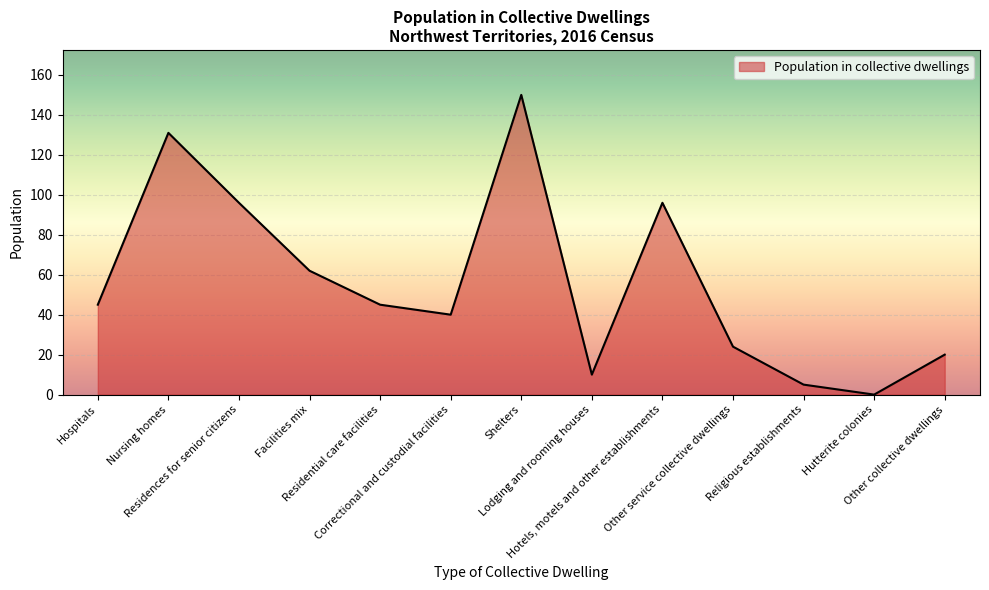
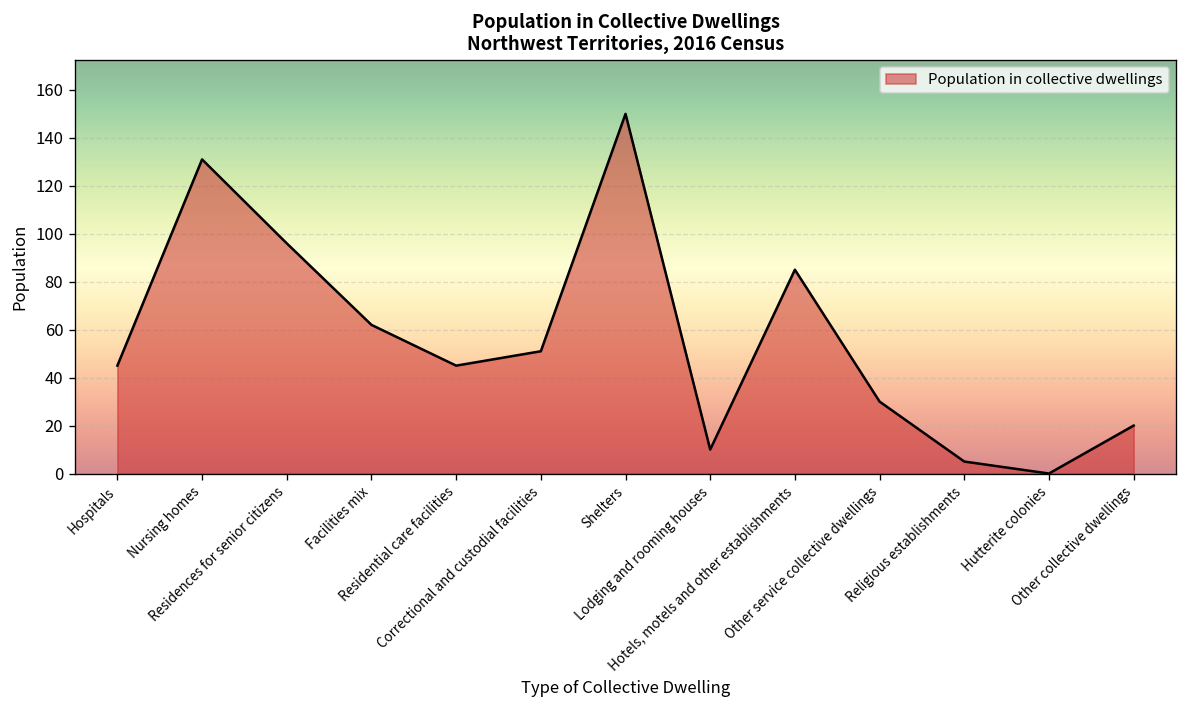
  {
    "Hospitals": 45,
    "Nursing homes": 131,
    "Residences for senior citizens": 96,
    "Facilities mix": 62,
    "Residential care facilities": 45,
-   "Correctional and custodial facilities": 40,
+   "Correctional and custodial facilities": 51,
    "Shelters": 150,
    "Lodging and rooming houses": 10,
-   "Hotels, motels and other establishments": 96,
-   "Other service collective dwellings": 24,
+   "Hotels, motels and other establishments": 85,
+   "Other service collective dwellings": 30,
    "Religious establishments": 5,
    "Hutterite colonies": 0,
    "Other collective dwellings": 20
  }
